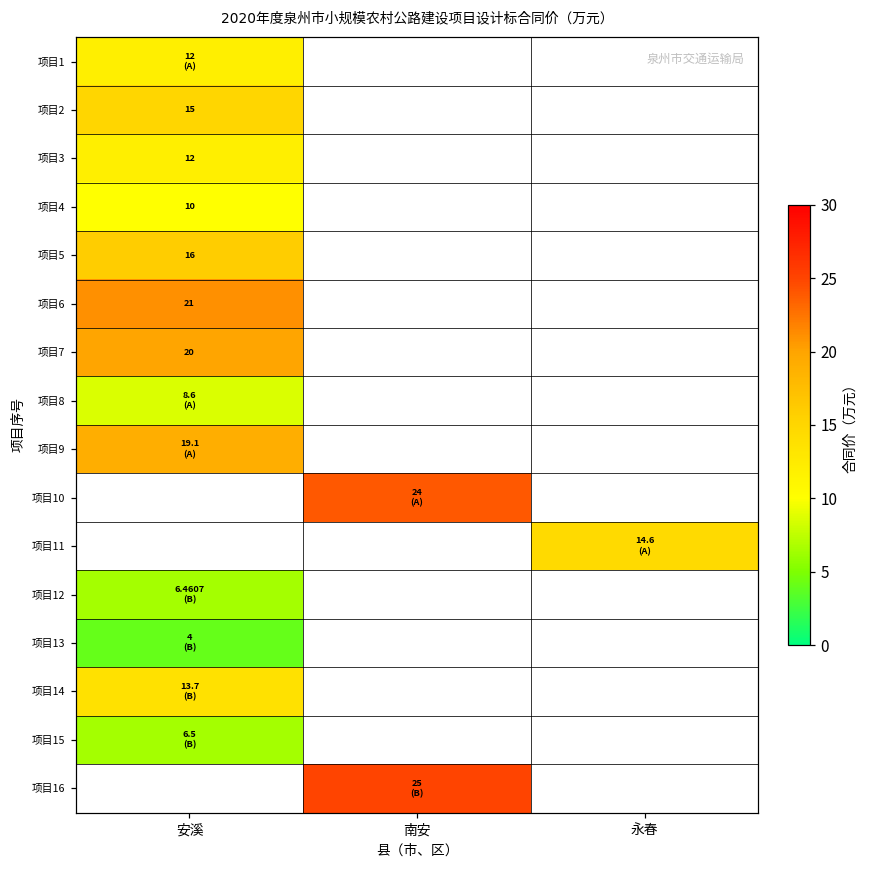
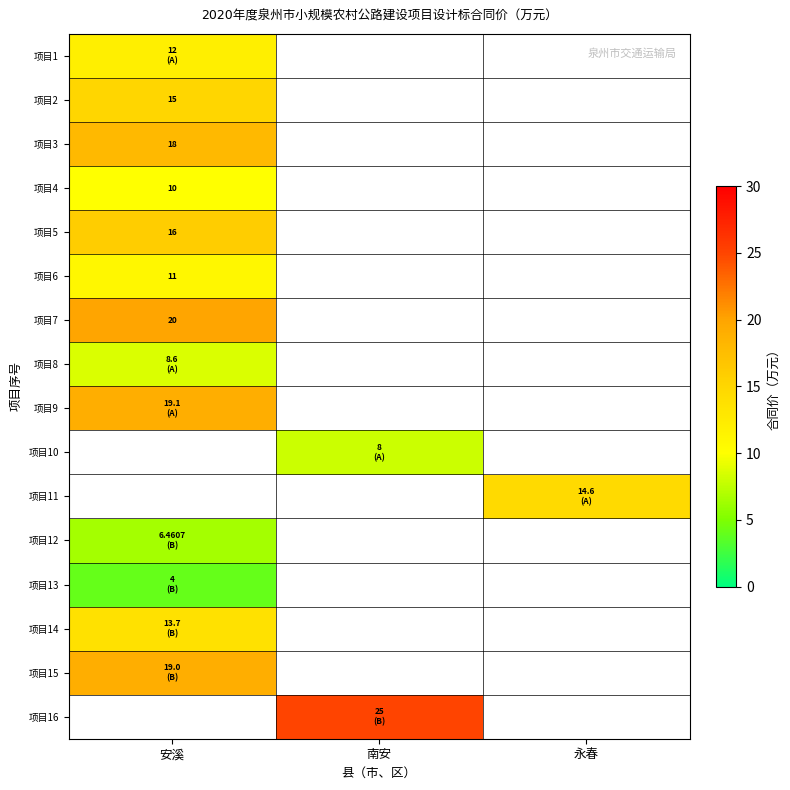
  {
    "项目1": {
      "安溪": 12
    },
    "项目2": {
      "安溪": 15
    },
    "项目3": {
-     "安溪": 12
+     "安溪": 18
    },
    "项目4": {
      "安溪": 10
    },
    "项目5": {
      "安溪": 16
    },
    "项目6": {
-     "安溪": 21
+     "安溪": 11
    },
    "项目7": {
      "安溪": 20
    },
    "项目8": {
      "安溪": 8.6
    },
    "项目9": {
      "安溪": 19.1
    },
    "项目10": {
-     "南安": 24
+     "南安": 8
    },
    "项目11": {
      "永春": 14.6
    },
    "项目12": {
      "安溪": 6.4607
    },
    "项目13": {
      "安溪": 4
    },
    "项目14": {
      "安溪": 13.7
    },
    "项目15": {
-     "安溪": 6.5
+     "安溪": 19.0
    },
    "项目16": {
      "南安": 25
    }
  }
